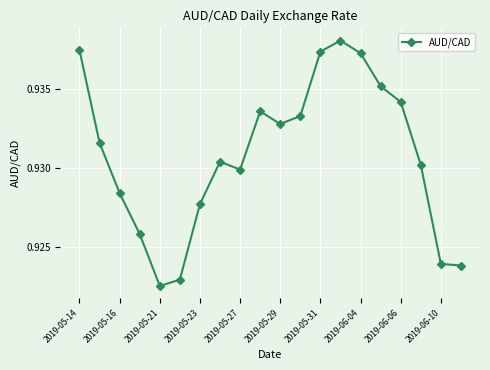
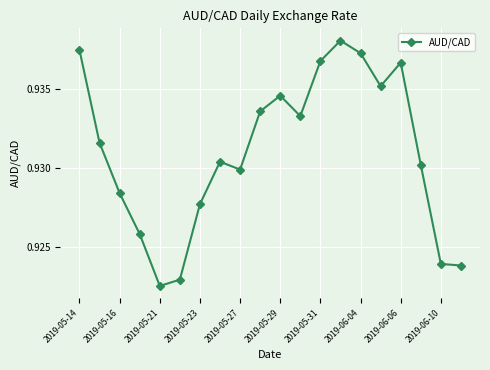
  {
    "2019-05-14": 0.9375,
    "2019-05-16": 0.9284,
    "2019-05-21": 0.9225,
    "2019-05-23": 0.9277,
    "2019-05-27": 0.9299,
-   "2019-05-29": 0.9328,
-   "2019-05-31": 0.9374,
+   "2019-05-29": 0.9346,
+   "2019-05-31": 0.9368,
    "2019-06-04": 0.9373,
-   "2019-06-06": 0.9342,
+   "2019-06-06": 0.9367,
    "2019-06-10": 0.9239
  }
